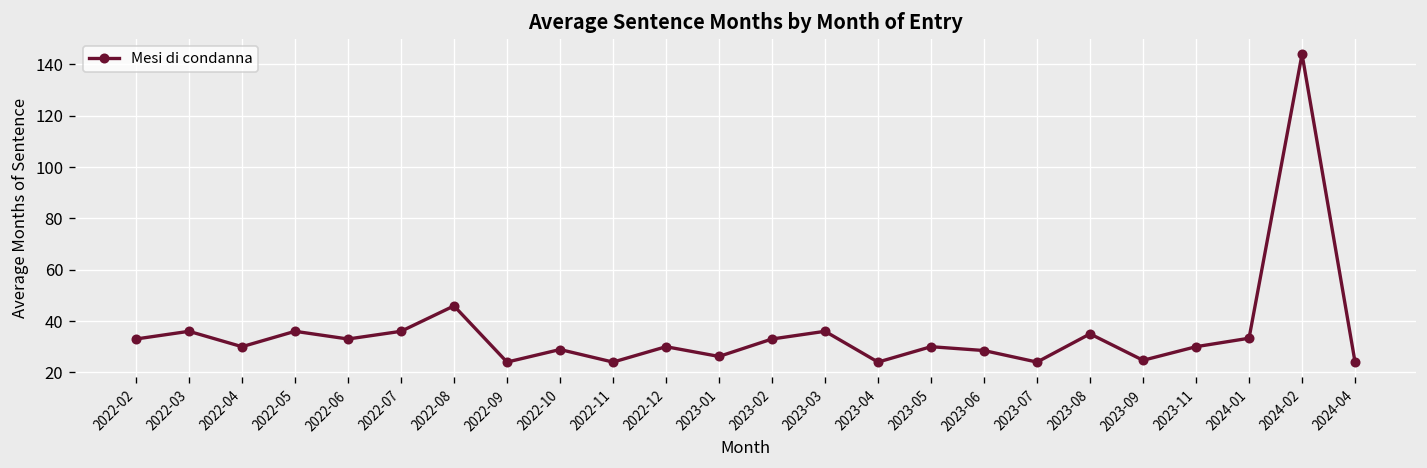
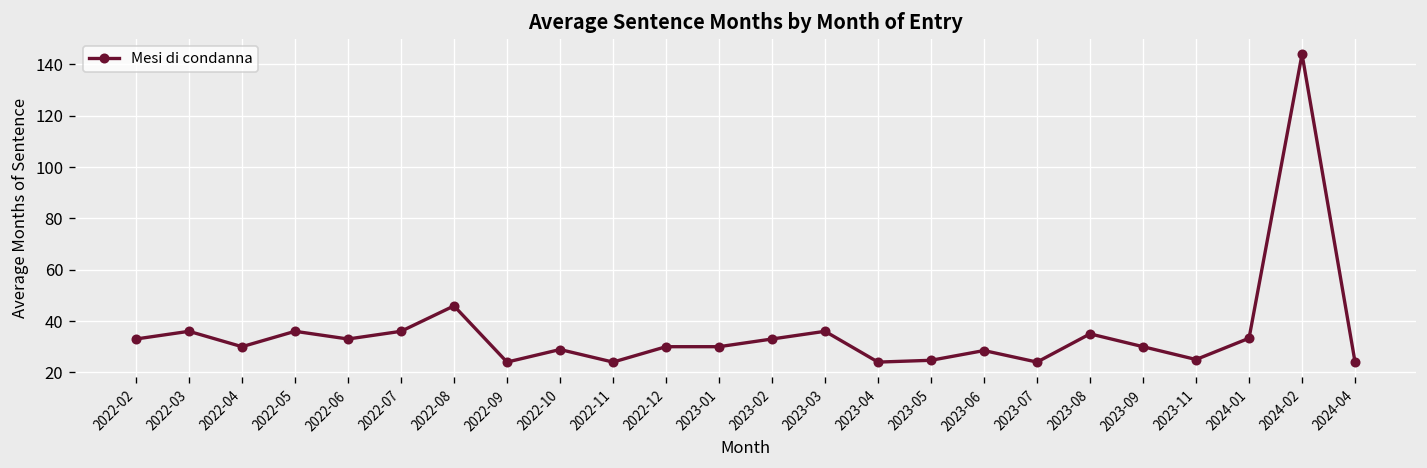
  {
    "2022-02": 33,
    "2022-03": 36,
    "2022-04": 30,
    "2022-05": 36,
    "2022-06": 33,
    "2022-07": 36,
    "2022-08": 46,
    "2022-09": 24,
    "2022-10": 29,
    "2022-11": 24,
    "2022-12": 30,
-   "2023-01": 26,
+   "2023-01": 30,
    "2023-02": 33,
    "2023-03": 36,
    "2023-04": 24,
-   "2023-05": 30,
+   "2023-05": 25,
    "2023-06": 29,
    "2023-07": 24,
    "2023-08": 35,
-   "2023-09": 25,
-   "2023-11": 30,
+   "2023-09": 30,
+   "2023-11": 25,
    "2024-01": 33,
    "2024-02": 144,
    "2024-04": 24
  }
